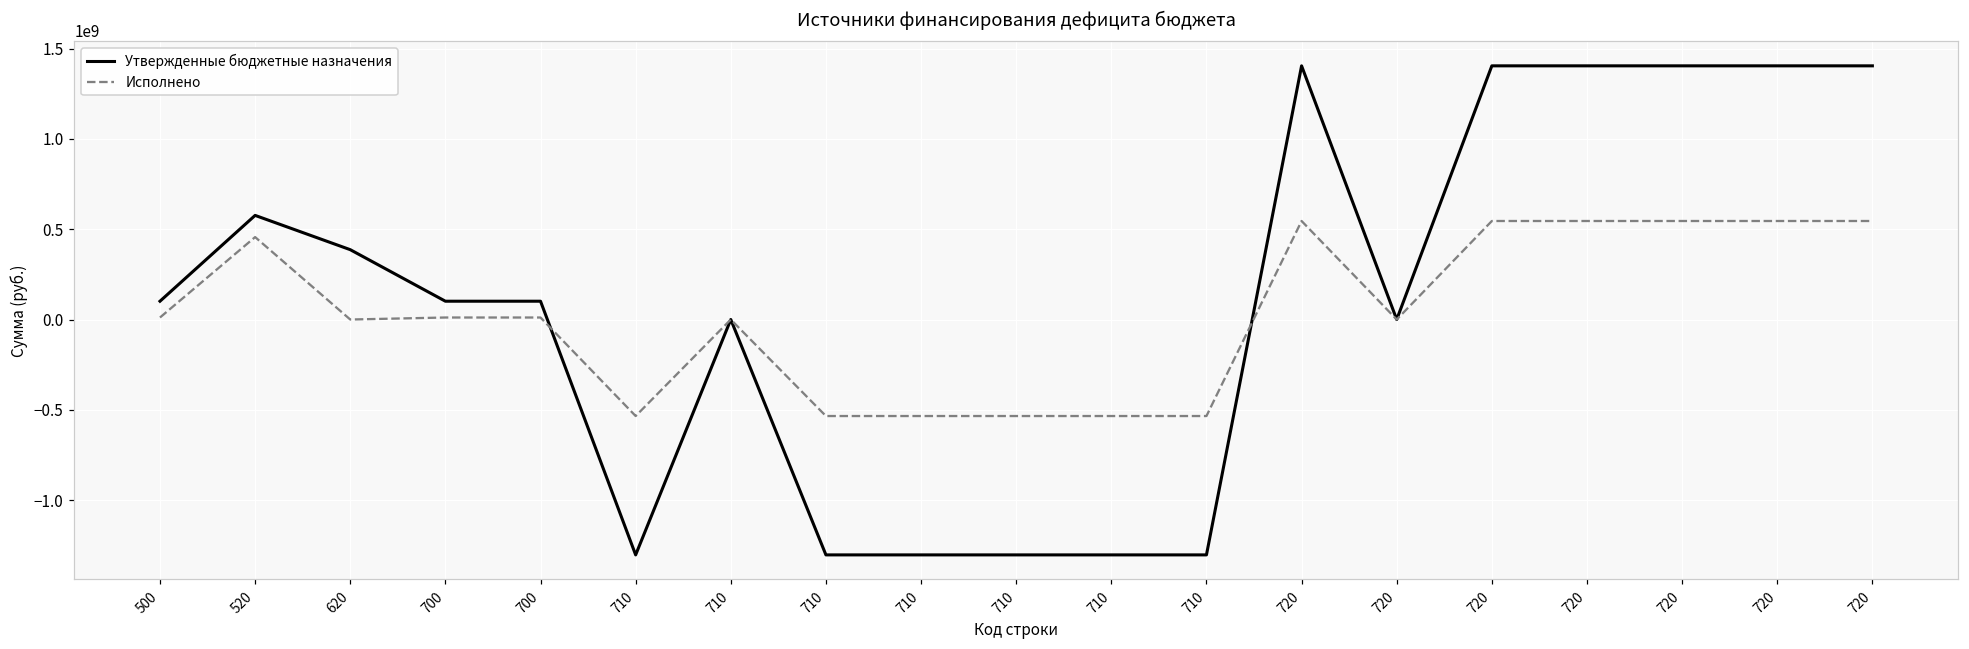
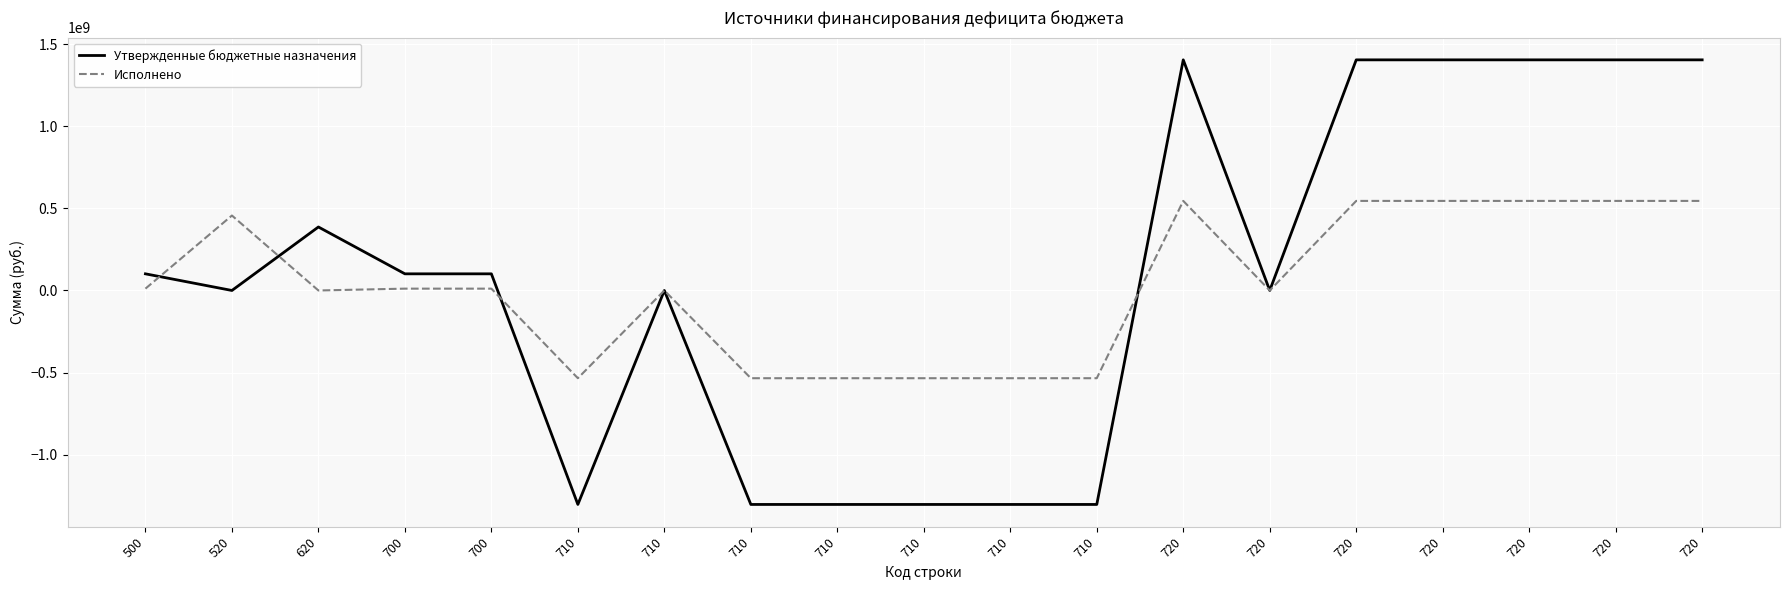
  {
    "Утвержденные бюджетные назначения": {
      "500": 100000000,
-     "520": 580000000,
+     "520": 0,
      "620": 390000000
    },
    "Исполнено": {
      "500": 10000000,
      "520": 460000000,
      "620": 0
    }
  }
